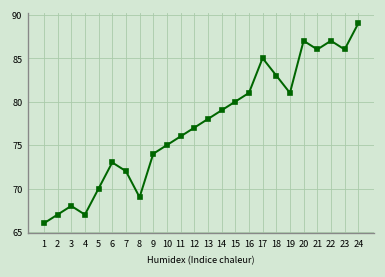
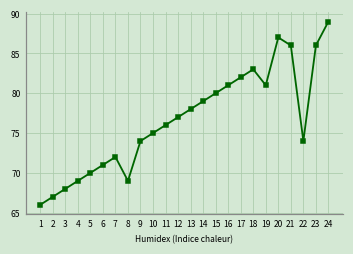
  {
    "1": 66,
    "2": 67,
    "3": 68,
-   "4": 67,
+   "4": 69,
    "5": 70,
-   "6": 73,
+   "6": 71,
    "7": 72,
    "8": 69,
    "9": 74,
    "10": 75,
    "11": 76,
    "12": 77,
    "13": 78,
    "14": 79,
    "15": 80,
    "16": 81,
-   "17": 85,
+   "17": 82,
    "18": 83,
    "19": 81,
    "20": 87,
    "21": 86,
-   "22": 87,
+   "22": 74,
    "23": 86,
    "24": 89
  }
